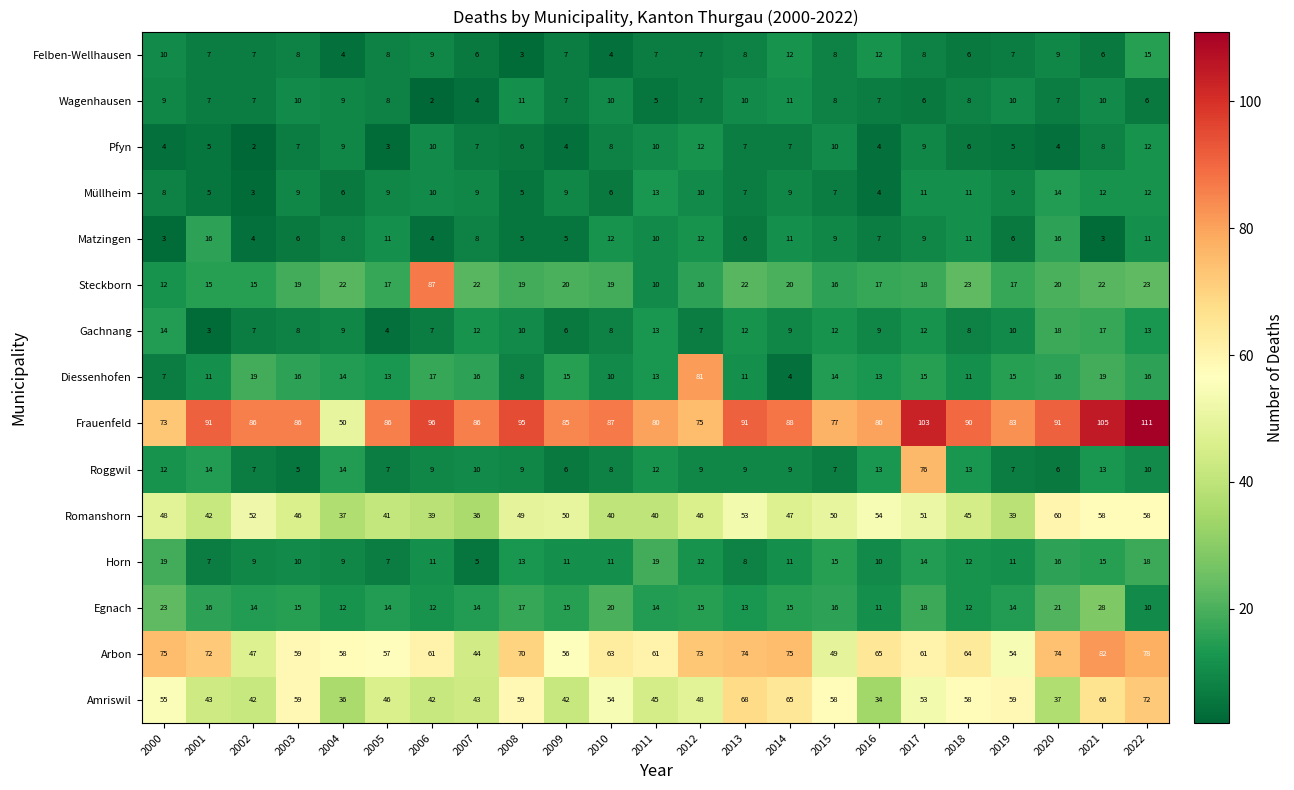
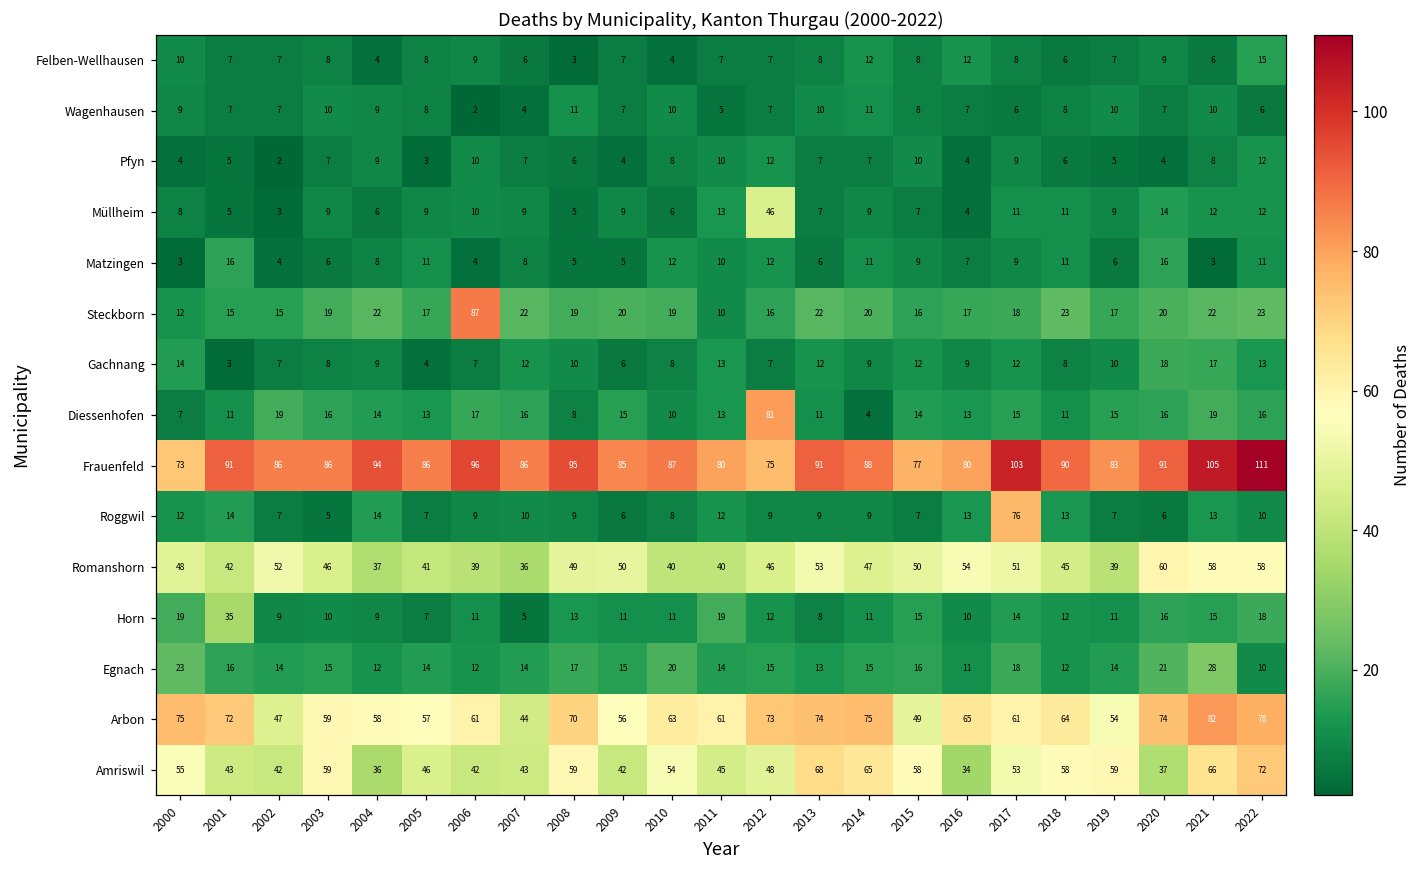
  {
    "Müllheim": {
      "2000": 8,
      "2001": 5,
      "2002": 3,
      "2003": 9,
      "2004": 6,
      "2005": 9,
      "2006": 10,
      "2007": 9,
      "2008": 5,
      "2009": 9,
      "2010": 6,
      "2011": 13,
-     "2012": 10,
+     "2012": 46,
      "2013": 7,
      "2014": 9,
      "2015": 7,
      "2016": 4,
      "2017": 11,
      "2018": 11,
      "2019": 9,
      "2020": 14,
      "2021": 12,
      "2022": 12
    },
    "Frauenfeld": {
      "2000": 73,
      "2001": 91,
      "2002": 86,
      "2003": 86,
-     "2004": 50,
+     "2004": 94,
      "2005": 86,
      "2006": 96,
      "2007": 86,
      "2008": 95,
      "2009": 85,
      "2010": 87,
      "2011": 80,
      "2012": 75,
      "2013": 91,
      "2014": 88,
      "2015": 77,
      "2016": 80,
      "2017": 103,
      "2018": 90,
      "2019": 83,
      "2020": 91,
      "2021": 105,
      "2022": 111
    },
    "Horn": {
      "2000": 19,
-     "2001": 7,
+     "2001": 35,
      "2002": 9,
      "2003": 10,
      "2004": 9,
      "2005": 7,
      "2006": 11,
      "2007": 5,
      "2008": 13,
      "2009": 11,
      "2010": 11,
      "2011": 19,
      "2012": 12,
      "2013": 8,
      "2014": 11,
      "2015": 15,
      "2016": 10,
      "2017": 14,
      "2018": 12,
      "2019": 11,
      "2020": 16,
      "2021": 15,
      "2022": 18
    }
  }
